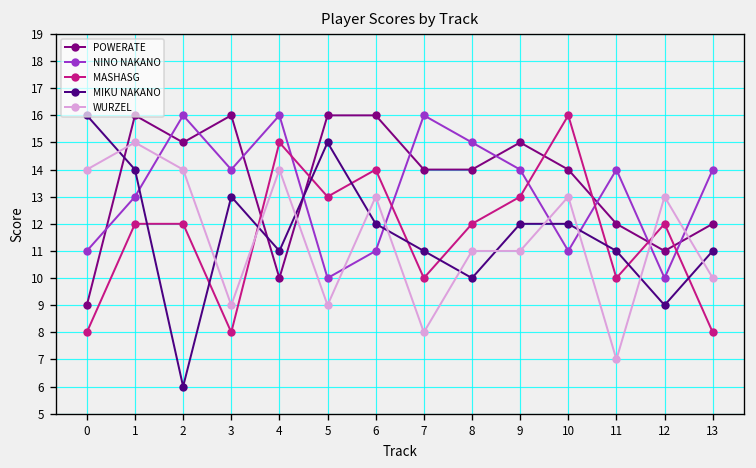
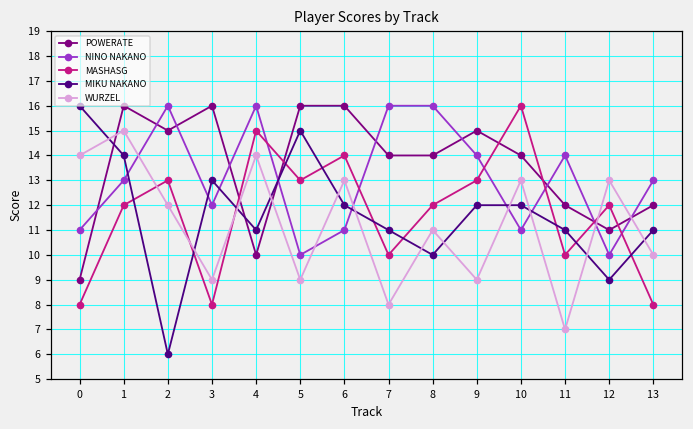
  {
    "NINO NAKANO": {
      "0": 11,
      "1": 13,
      "2": 16,
-     "3": 14,
+     "3": 12,
      "4": 16,
      "5": 10,
      "6": 11,
      "7": 16,
-     "8": 15,
+     "8": 16,
      "9": 14,
      "10": 11,
      "11": 14,
      "12": 10,
-     "13": 14
+     "13": 13
    },
    "MASHASG": {
      "0": 8,
      "1": 12,
-     "2": 12,
+     "2": 13,
      "3": 8,
      "4": 15,
      "5": 13,
      "6": 14,
      "7": 10,
      "8": 12,
      "9": 13,
      "10": 16,
      "11": 10,
      "12": 12,
      "13": 8
    },
    "WURZEL": {
      "0": 14,
      "1": 15,
-     "2": 14,
+     "2": 12,
      "3": 9,
      "4": 14,
      "5": 9,
      "6": 13,
      "7": 8,
      "8": 11,
-     "9": 11,
+     "9": 9,
      "10": 13,
      "11": 7,
      "12": 13,
      "13": 10
    }
  }
